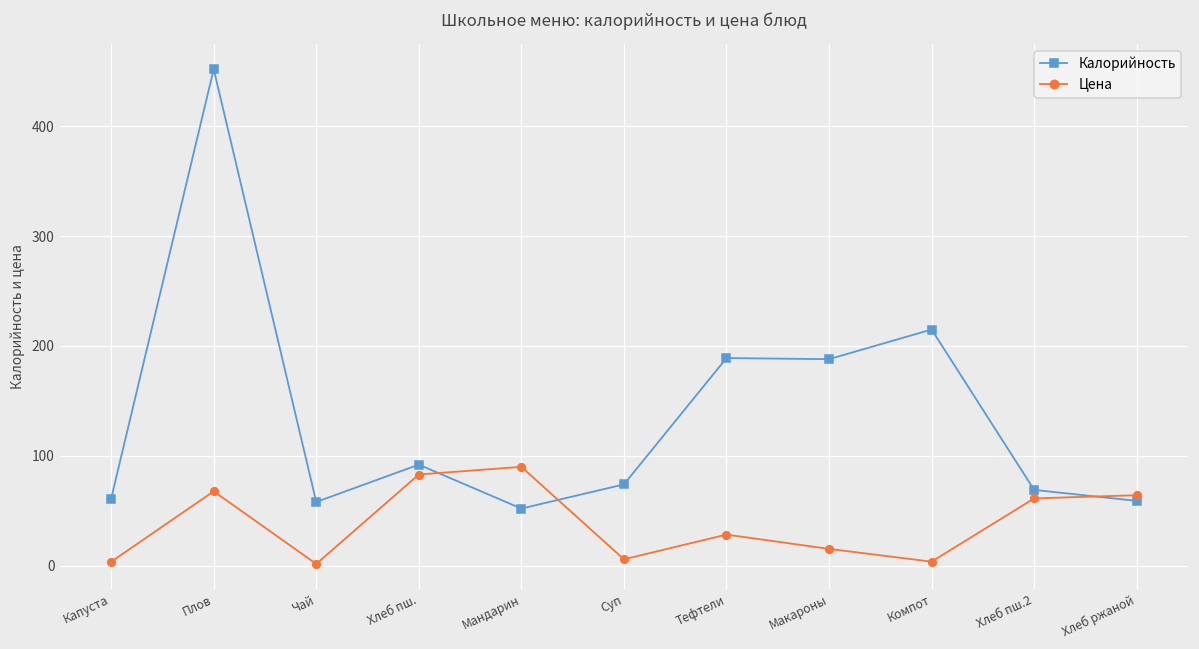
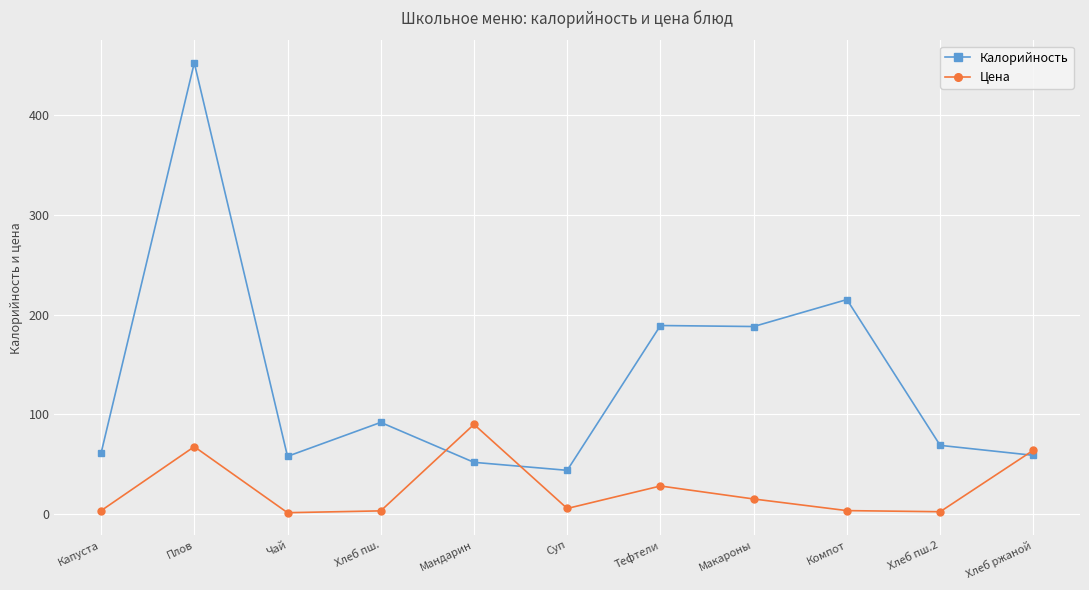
  {
    "Калорийность": {
      "Капуста": 60,
      "Плов": 450,
      "Чай": 60,
      "Хлеб пш.": 90,
      "Мандарин": 50,
-     "Суп": 70,
+     "Суп": 40,
      "Тефтели": 190,
      "Макароны": 190,
      "Компот": 220,
      "Хлеб пш.2": 70,
      "Хлеб ржаной": 60
    },
    "Цена": {
      "Капуста": 0,
      "Плов": 70,
      "Чай": 0,
-     "Хлеб пш.": 80,
+     "Хлеб пш.": 0,
      "Мандарин": 90,
      "Суп": 10,
      "Тефтели": 30,
      "Макароны": 20,
      "Компот": 0,
-     "Хлеб пш.2": 60,
+     "Хлеб пш.2": 0,
      "Хлеб ржаной": 60
    }
  }
